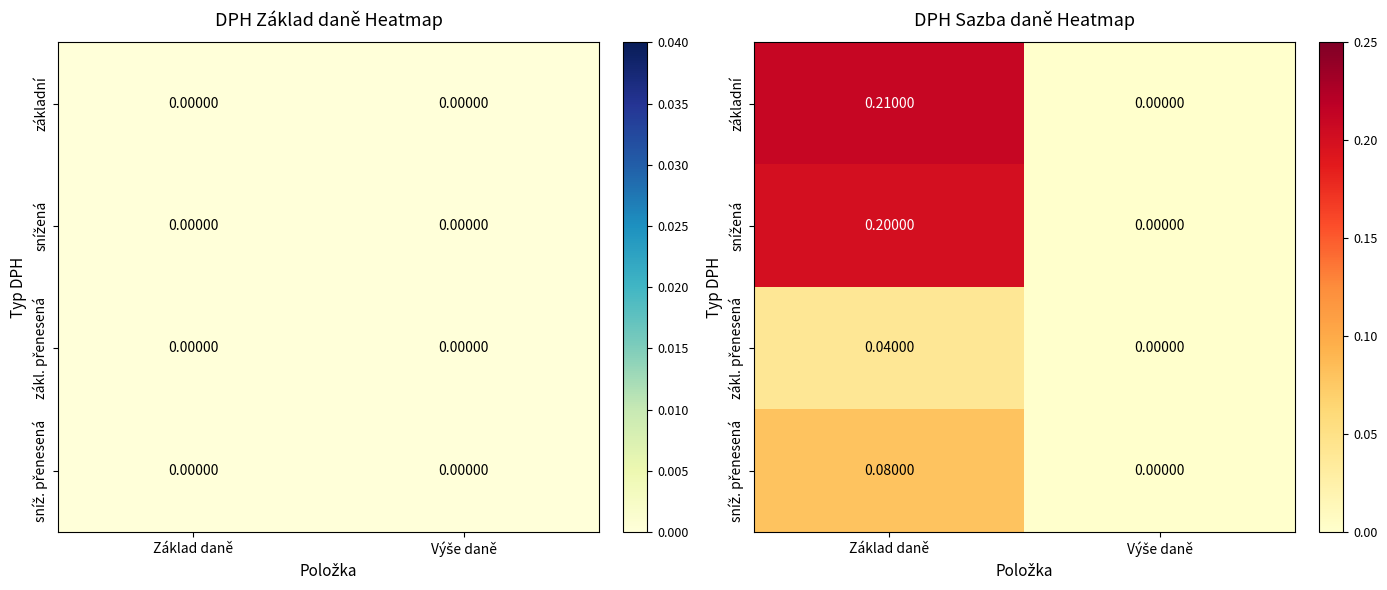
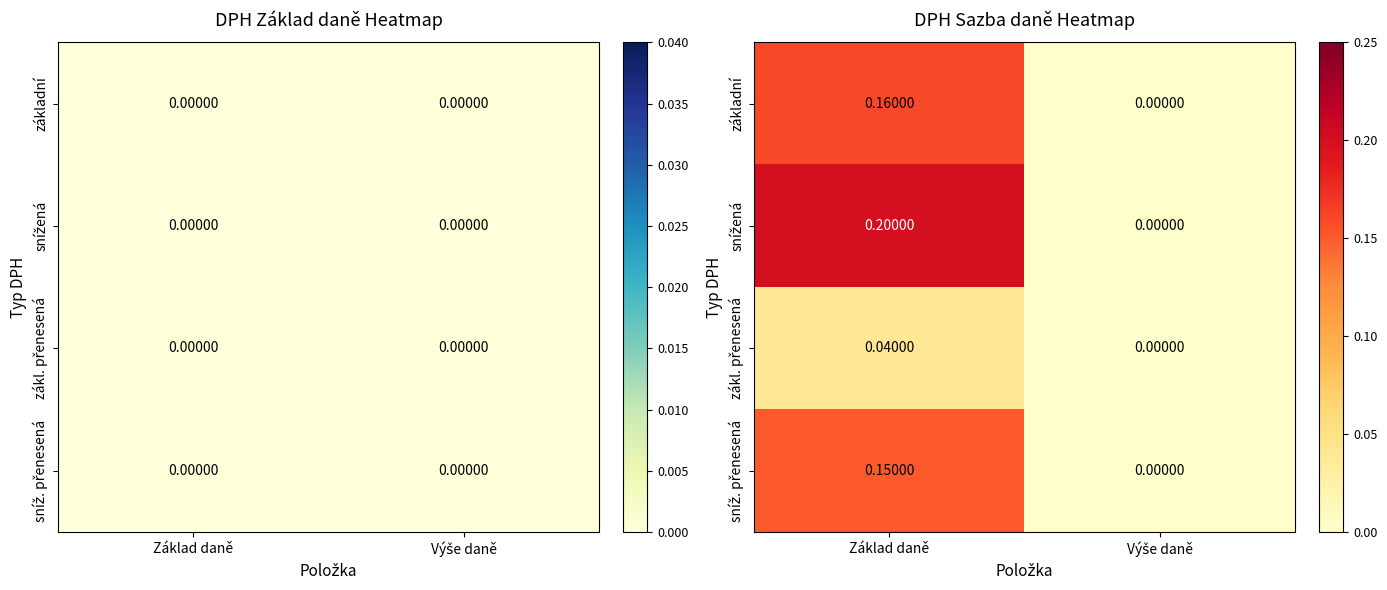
  {
    "DPH Základ daně Heatmap": {
      "základní": {
        "Základ daně": 0.00000,
        "Výše daně": 0.00000
      },
      "snížená": {
        "Základ daně": 0.00000,
        "Výše daně": 0.00000
      },
      "zákl. přenesená": {
        "Základ daně": 0.00000,
        "Výše daně": 0.00000
      },
      "sníž. přenesená": {
        "Základ daně": 0.00000,
        "Výše daně": 0.00000
      }
    },
    "DPH Sazba daně Heatmap": {
      "základní": {
-       "Základ daně": 0.21000,
+       "Základ daně": 0.16000,
        "Výše daně": 0.00000
      },
      "snížená": {
        "Základ daně": 0.20000,
        "Výše daně": 0.00000
      },
      "zákl. přenesená": {
        "Základ daně": 0.04000,
        "Výše daně": 0.00000
      },
      "sníž. přenesená": {
-       "Základ daně": 0.08000,
+       "Základ daně": 0.15000,
        "Výše daně": 0.00000
      }
    }
  }
